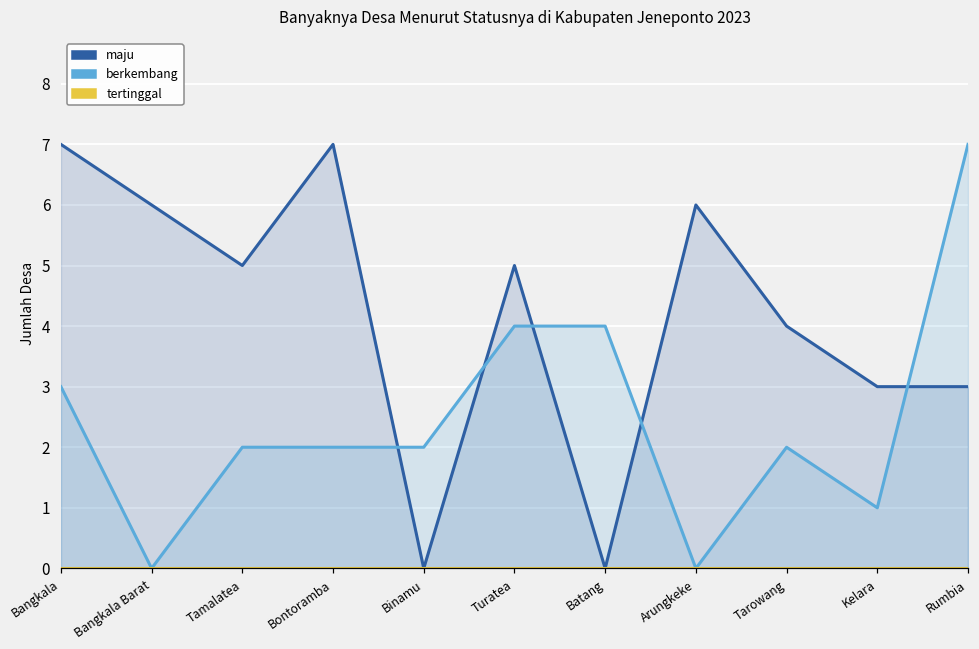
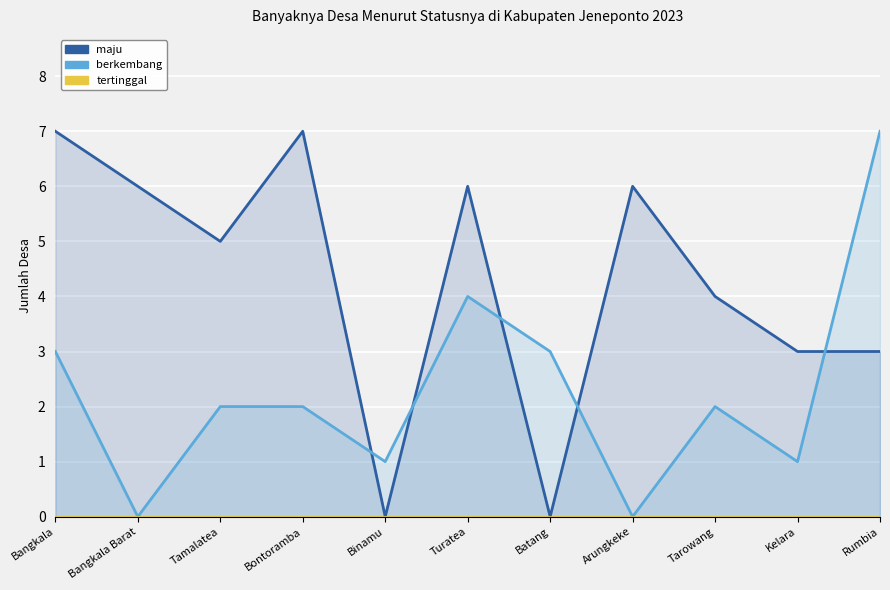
  {
    "maju": {
      "Bangkala": 7,
      "Bangkala Barat": 6,
      "Tamalatea": 5,
      "Bontoramba": 7,
-     "Turatea": 5,
+     "Turatea": 6,
      "Arungkeke": 6,
      "Tarowang": 4,
      "Kelara": 3,
      "Rumbia": 3
    },
    "berkembang": {
      "Bangkala": 3,
      "Tamalatea": 2,
      "Bontoramba": 2,
-     "Binamu": 2,
+     "Binamu": 1,
      "Turatea": 4,
-     "Batang": 4,
+     "Batang": 3,
      "Tarowang": 2,
      "Kelara": 1,
      "Rumbia": 7
    },
    "tertinggal": {
      "Bangkala": 0,
      "Tamalatea": 0,
      "Bontoramba": 0,
      "Turatea": 0,
      "Tarowang": 0,
      "Kelara": 0,
      "Rumbia": 0
    }
  }
